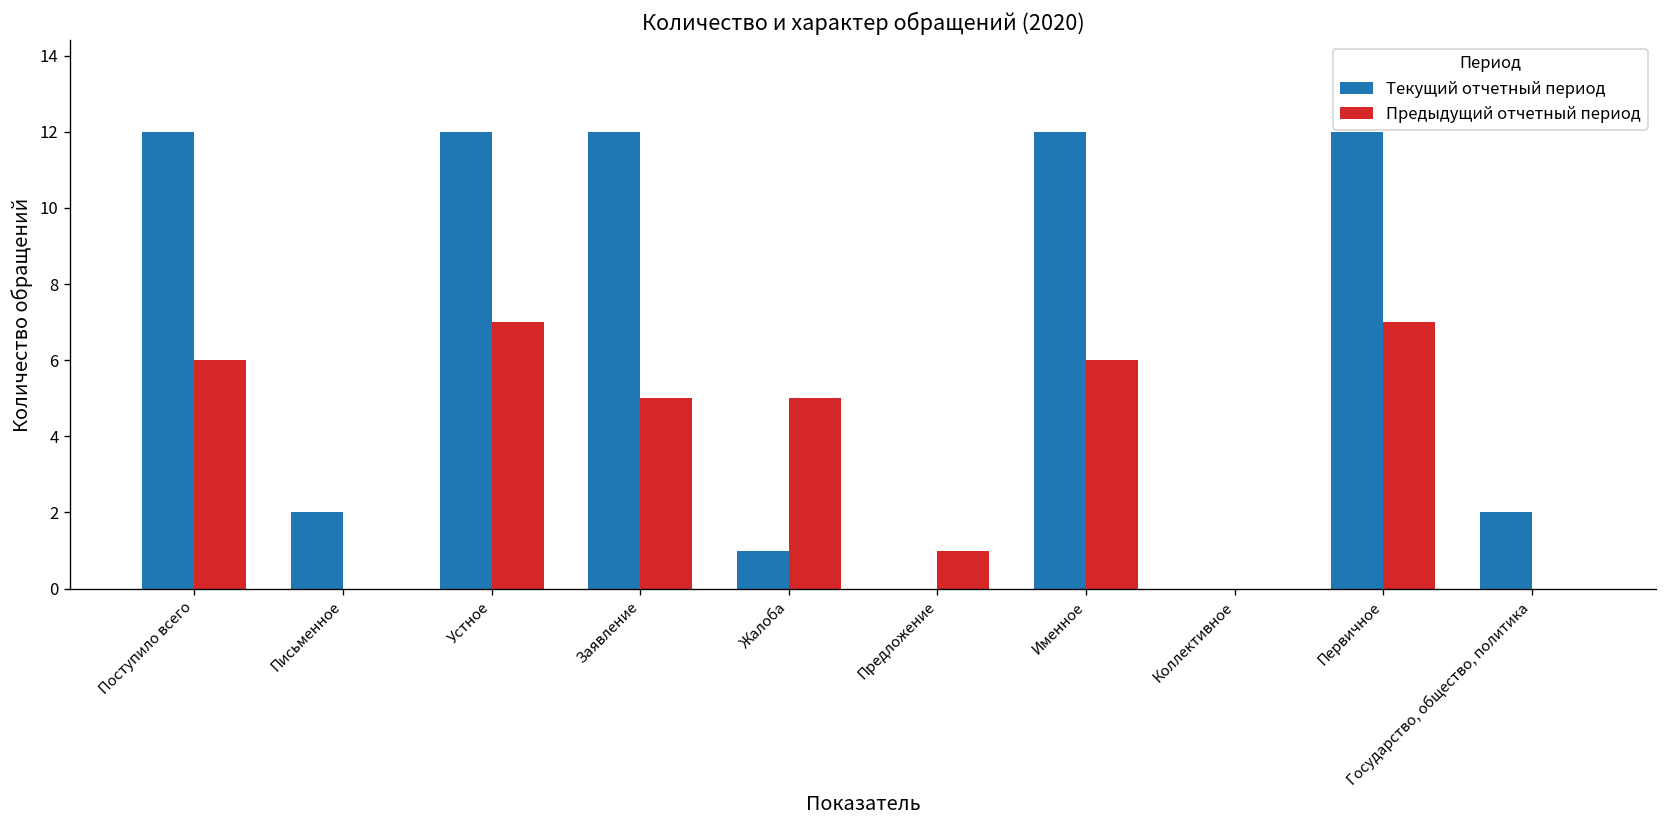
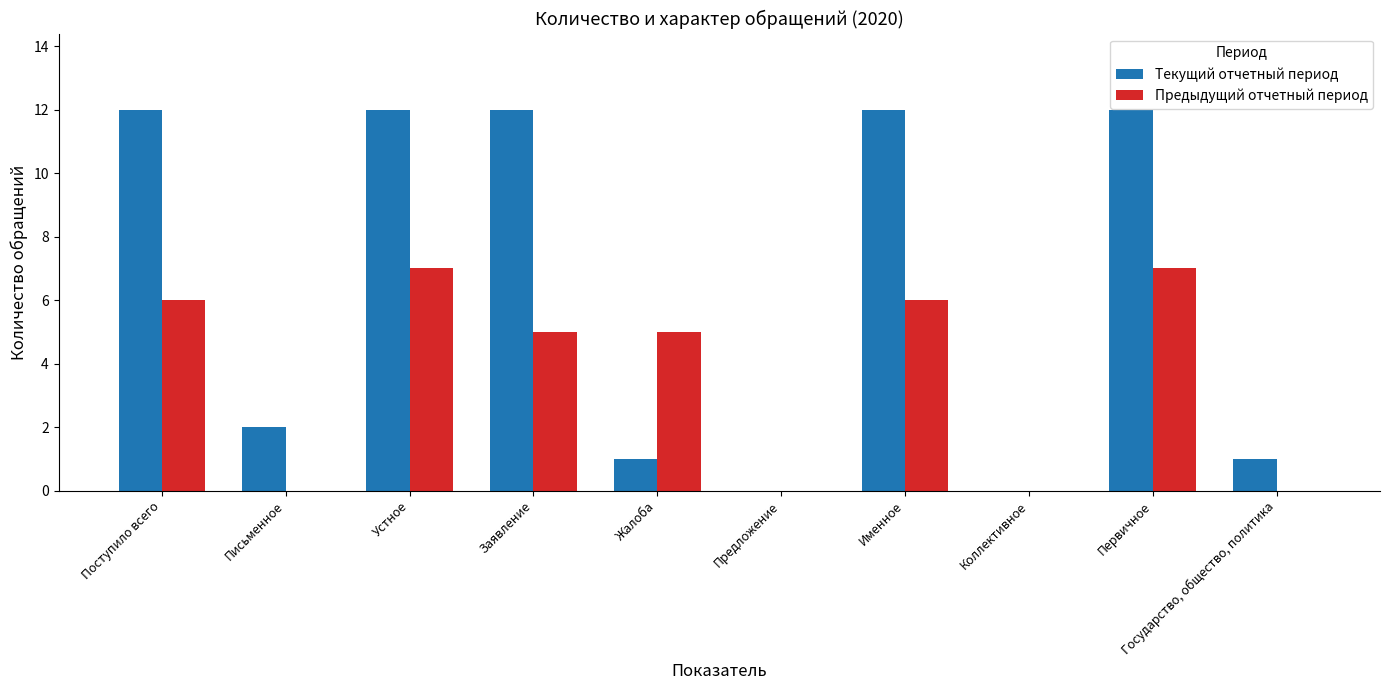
  {
    "Текущий отчетный период": {
      "Поступило всего": 12,
      "Письменное": 2,
      "Устное": 12,
      "Заявление": 12,
      "Жалоба": 1,
      "Предложение": 0,
      "Именное": 12,
      "Коллективное": 0,
      "Первичное": 12,
-     "Государство, общество, политика": 2
+     "Государство, общество, политика": 1
    },
    "Предыдущий отчетный период": {
      "Поступило всего": 6,
      "Письменное": 0,
      "Устное": 7,
      "Заявление": 5,
      "Жалоба": 5,
-     "Предложение": 1,
+     "Предложение": 0,
      "Именное": 6,
      "Коллективное": 0,
      "Первичное": 7,
      "Государство, общество, политика": 0
    }
  }
